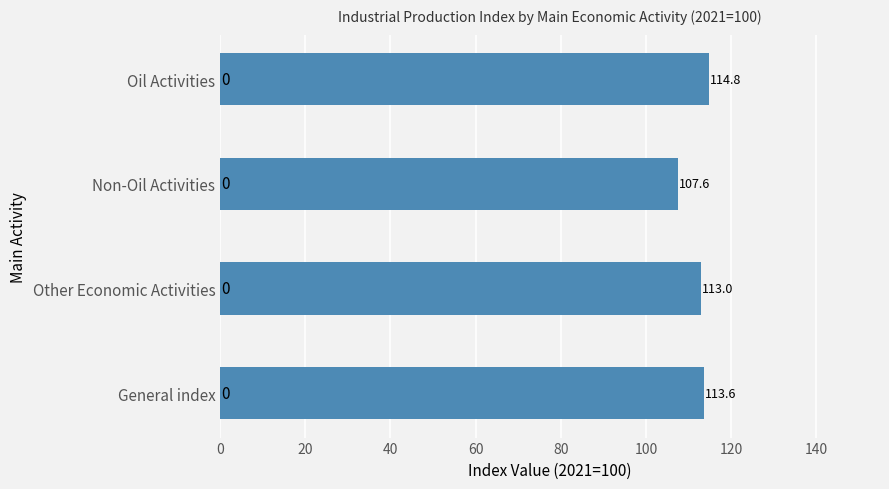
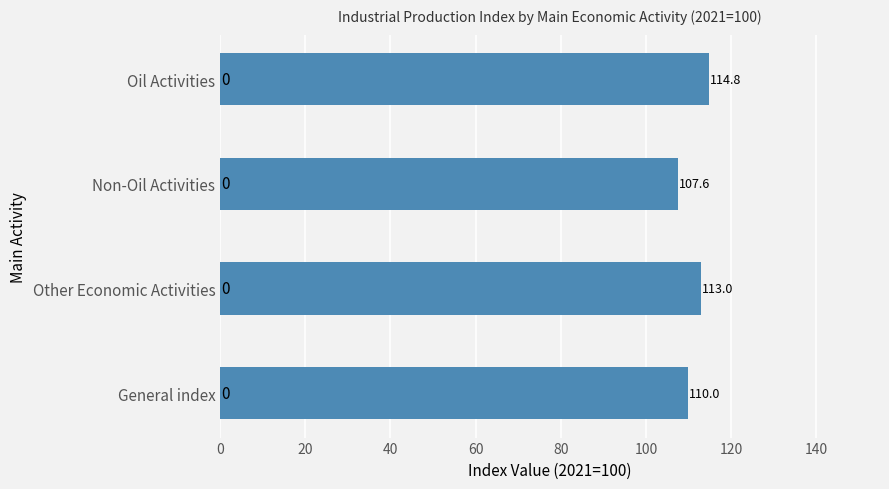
  {
    "Oil Activities": 114.8,
    "Non-Oil Activities": 107.6,
    "Other Economic Activities": 113.0,
-   "General index": 113.6
+   "General index": 110.0
  }
